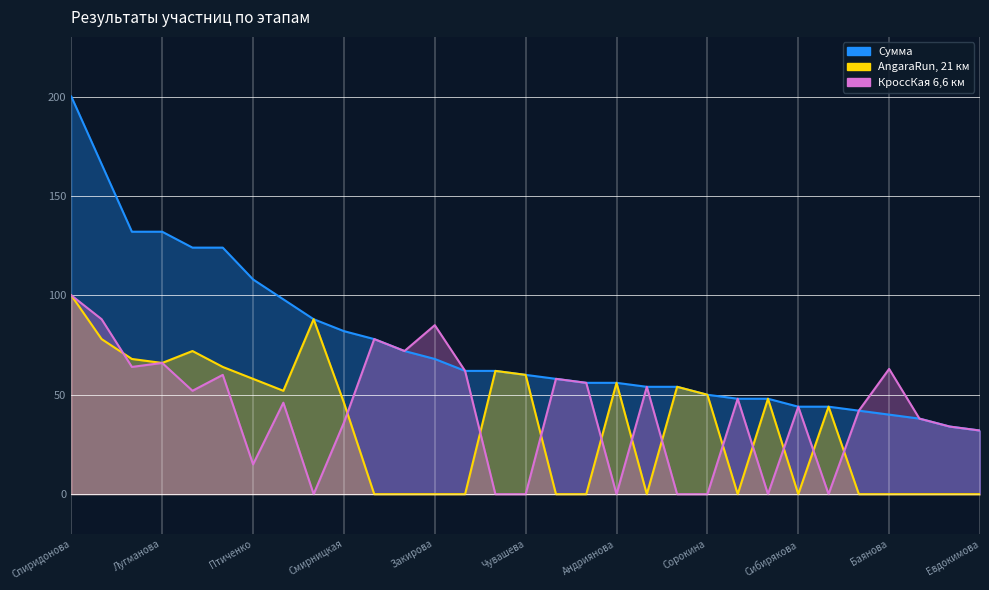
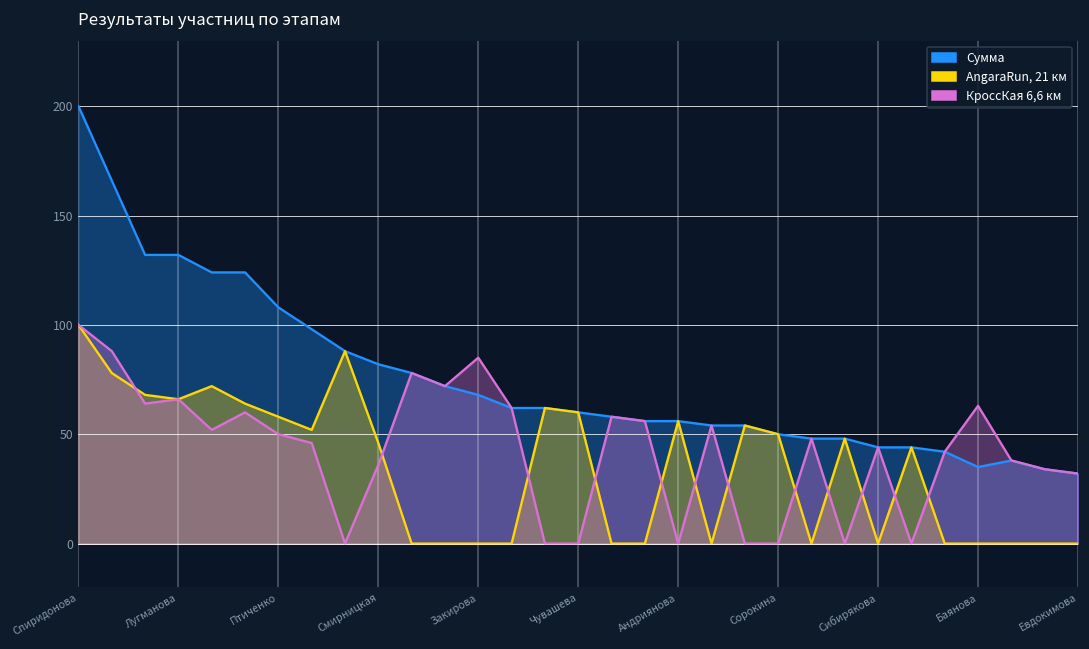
  {
    "Сумма": {
      "Спиридонова": 200,
      "Лугманова": 132,
      "Птиченко": 108,
      "Смирницкая": 82,
      "Закирова": 68,
-     "Баянова": 40
+     "Баянова": 35
    },
    "AngaraRun, 21 км": {
      "Птиченко": 58,
      "Смирницкая": 46,
      "Закирова": 0,
      "Сибирякова": 0,
      "Баянова": 0,
      "Евдокимова": 0
    },
    "КроссКая 6,6 км": {
-     "Птиченко": 15,
+     "Птиченко": 50,
      "Смирницкая": 36,
      "Закирова": 85,
      "Чувашева": 0,
      "Андриянова": 0,
      "Сорокина": 0,
      "Баянова": 63
    }
  }
